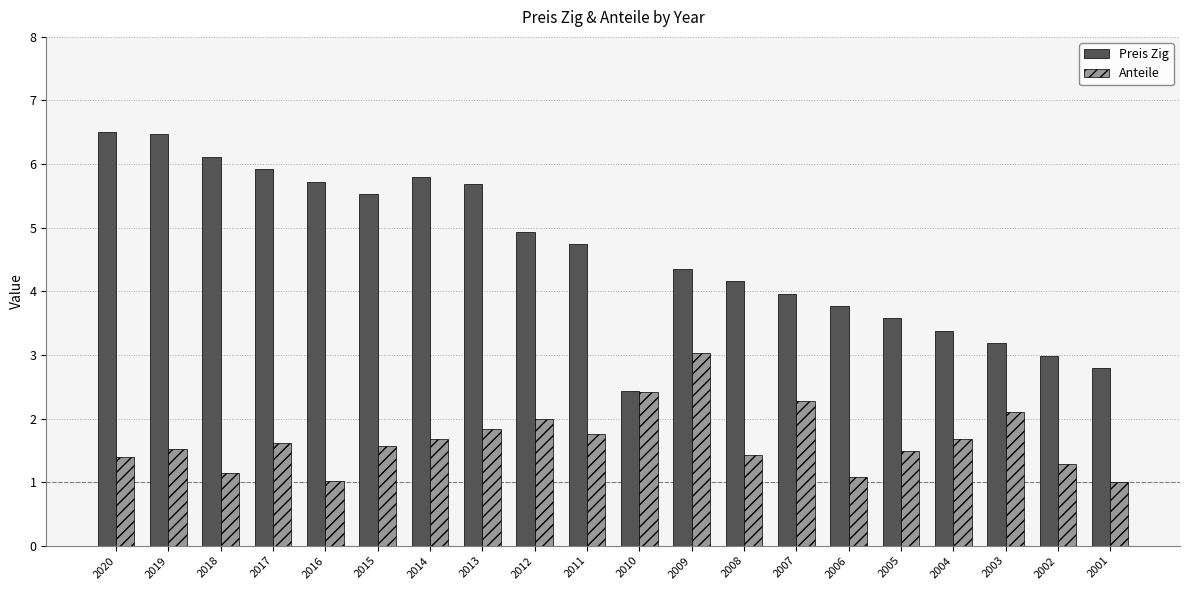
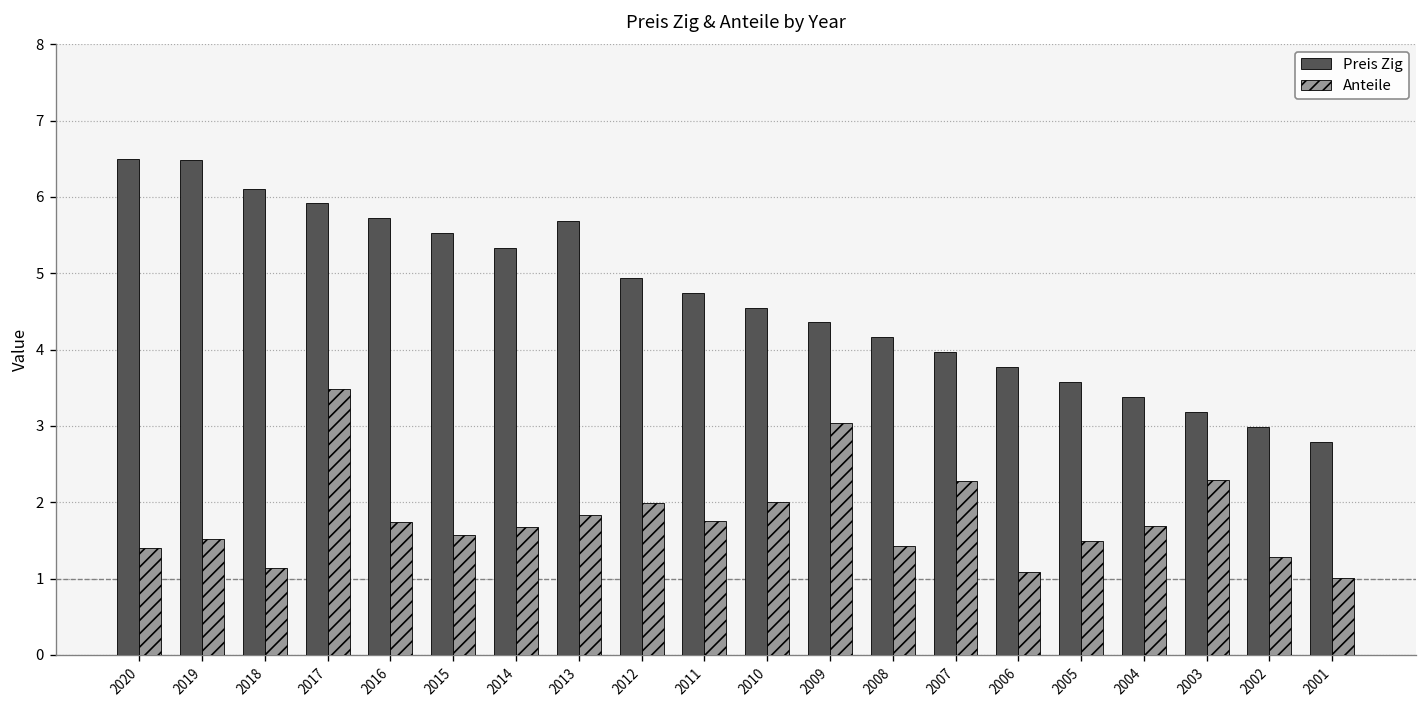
  {
    "Preis Zig": {
      "2020": 6.5,
      "2019": 6.5,
      "2018": 6.1,
      "2017": 5.9,
      "2016": 5.7,
      "2015": 5.5,
-     "2014": 5.8,
+     "2014": 5.3,
      "2013": 5.7,
      "2012": 4.9,
      "2011": 4.7,
-     "2010": 2.4,
+     "2010": 4.6,
      "2009": 4.4,
      "2008": 4.2,
      "2007": 4.0,
      "2006": 3.8,
      "2005": 3.6,
      "2004": 3.4,
      "2003": 3.2,
      "2002": 3.0,
      "2001": 2.8
    },
    "Anteile": {
      "2020": 1.4,
      "2019": 1.5,
      "2018": 1.1,
-     "2017": 1.6,
-     "2016": 1.0,
+     "2017": 3.5,
+     "2016": 1.7,
      "2015": 1.6,
      "2014": 1.7,
      "2013": 1.8,
      "2012": 2.0,
      "2011": 1.8,
-     "2010": 2.4,
+     "2010": 2.0,
      "2009": 3.0,
      "2008": 1.4,
      "2007": 2.3,
      "2006": 1.1,
      "2005": 1.5,
      "2004": 1.7,
-     "2003": 2.1,
+     "2003": 2.3,
      "2002": 1.3,
      "2001": 1.0
    }
  }
